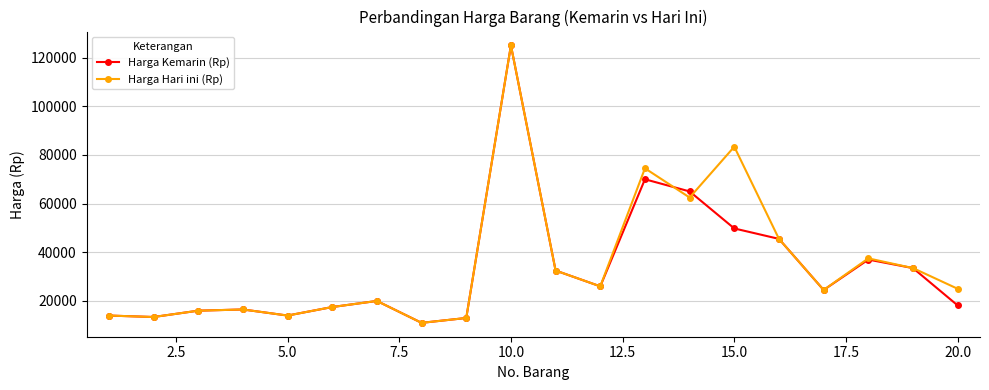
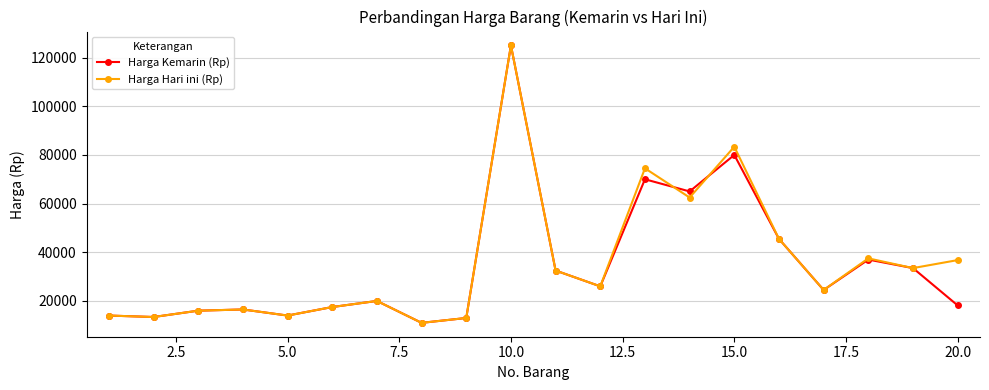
  {
    "Harga Kemarin (Rp)": {
-     "15.0": 50000,
+     "15.0": 80000,
      "20.0": 18000
    },
    "Harga Hari ini (Rp)": {
      "15.0": 83000,
-     "20.0": 25000
+     "20.0": 37000
    }
  }
